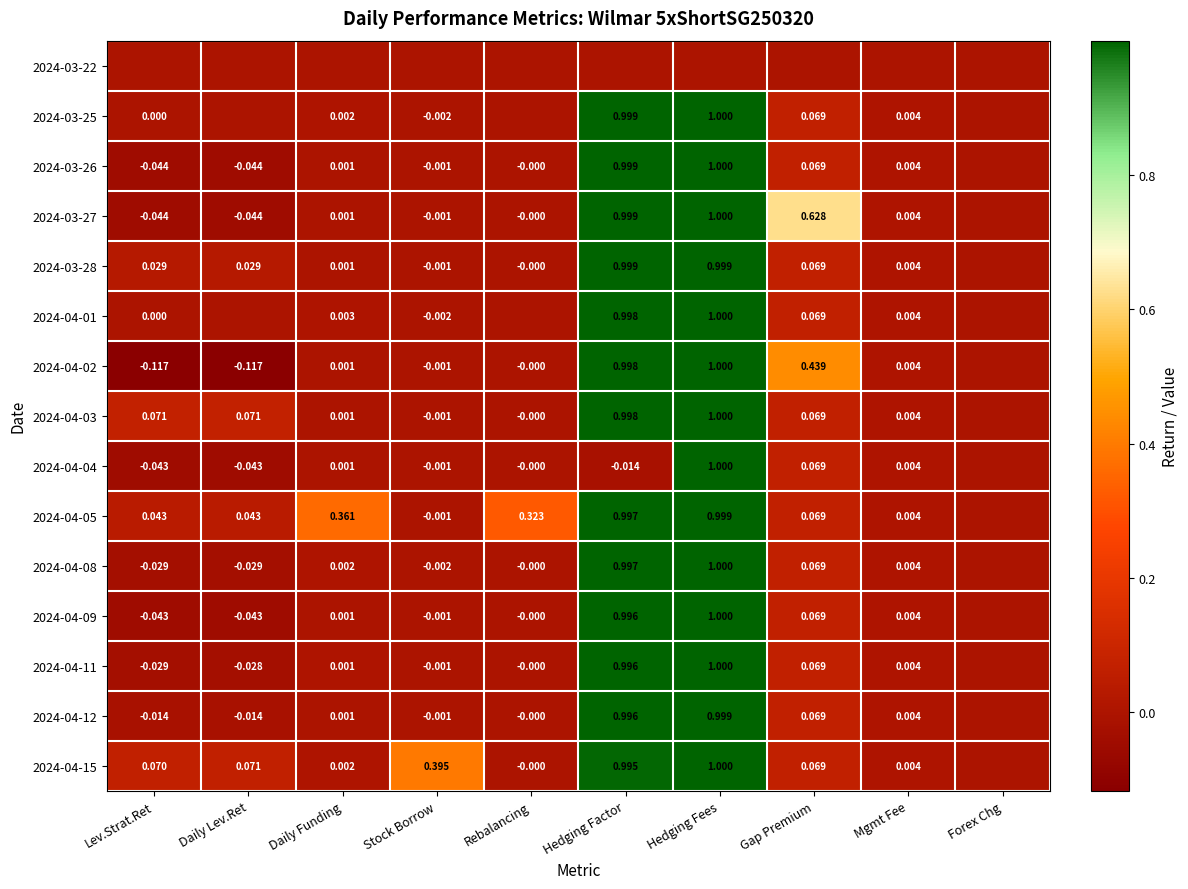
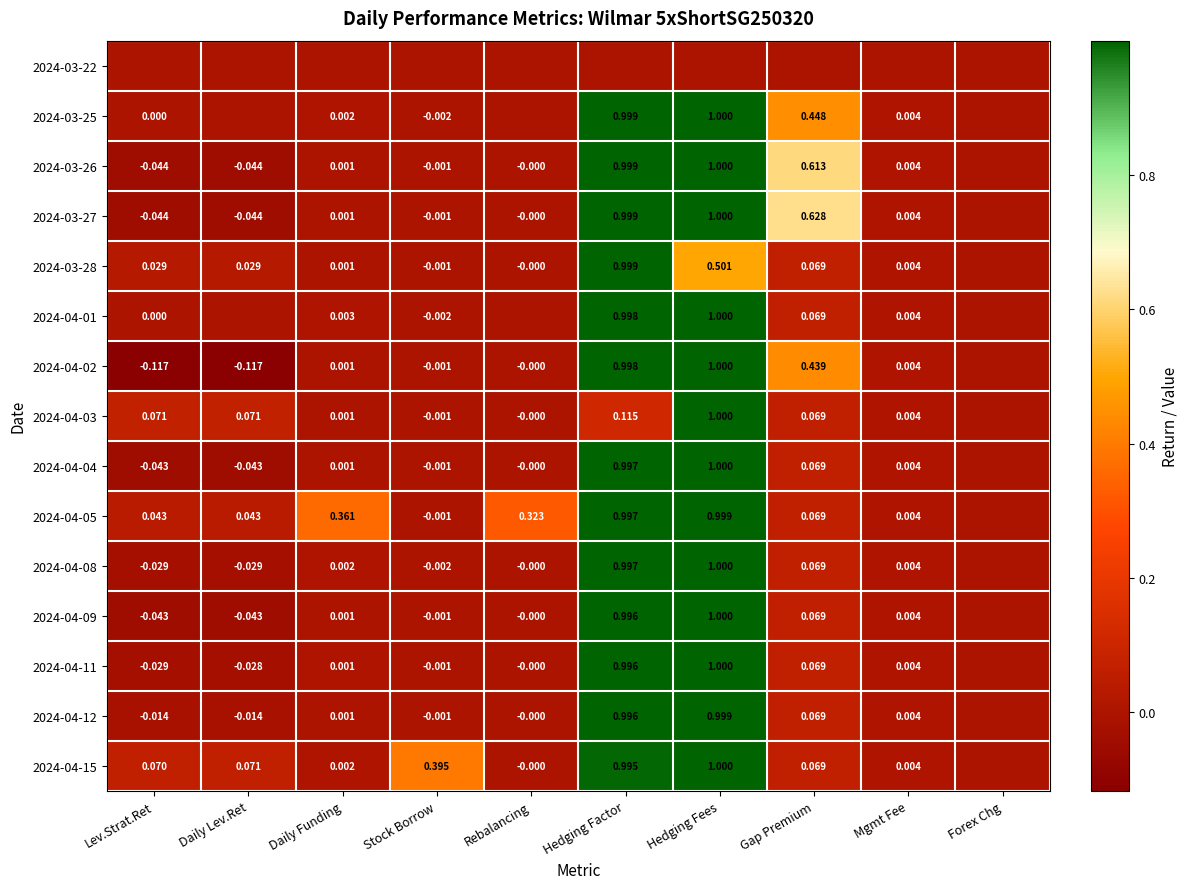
  {
    "2024-03-25": {
      "Lev.Strat.Ret": 0.000,
      "Daily Funding": 0.002,
      "Stock Borrow": -0.002,
      "Hedging Factor": 0.999,
      "Hedging Fees": 1.000,
-     "Gap Premium": 0.069,
+     "Gap Premium": 0.448,
      "Mgmt Fee": 0.004
    },
    "2024-03-26": {
      "Lev.Strat.Ret": -0.044,
      "Daily Lev.Ret": -0.044,
      "Daily Funding": 0.001,
      "Stock Borrow": -0.001,
      "Rebalancing": -0.000,
      "Hedging Factor": 0.999,
      "Hedging Fees": 1.000,
-     "Gap Premium": 0.069,
+     "Gap Premium": 0.613,
      "Mgmt Fee": 0.004
    },
    "2024-03-27": {
      "Lev.Strat.Ret": -0.044,
      "Daily Lev.Ret": -0.044,
      "Daily Funding": 0.001,
      "Stock Borrow": -0.001,
      "Rebalancing": -0.000,
      "Hedging Factor": 0.999,
      "Hedging Fees": 1.000,
      "Gap Premium": 0.628,
      "Mgmt Fee": 0.004
    },
    "2024-03-28": {
      "Lev.Strat.Ret": 0.029,
      "Daily Lev.Ret": 0.029,
      "Daily Funding": 0.001,
      "Stock Borrow": -0.001,
      "Rebalancing": -0.000,
      "Hedging Factor": 0.999,
-     "Hedging Fees": 0.999,
+     "Hedging Fees": 0.501,
      "Gap Premium": 0.069,
      "Mgmt Fee": 0.004
    },
    "2024-04-01": {
      "Lev.Strat.Ret": 0.000,
      "Daily Funding": 0.003,
      "Stock Borrow": -0.002,
      "Hedging Factor": 0.998,
      "Hedging Fees": 1.000,
      "Gap Premium": 0.069,
      "Mgmt Fee": 0.004
    },
    "2024-04-02": {
      "Lev.Strat.Ret": -0.117,
      "Daily Lev.Ret": -0.117,
      "Daily Funding": 0.001,
      "Stock Borrow": -0.001,
      "Rebalancing": -0.000,
      "Hedging Factor": 0.998,
      "Hedging Fees": 1.000,
      "Gap Premium": 0.439,
      "Mgmt Fee": 0.004
    },
    "2024-04-03": {
      "Lev.Strat.Ret": 0.071,
      "Daily Lev.Ret": 0.071,
      "Daily Funding": 0.001,
      "Stock Borrow": -0.001,
      "Rebalancing": -0.000,
-     "Hedging Factor": 0.998,
+     "Hedging Factor": 0.115,
      "Hedging Fees": 1.000,
      "Gap Premium": 0.069,
      "Mgmt Fee": 0.004
    },
    "2024-04-04": {
      "Lev.Strat.Ret": -0.043,
      "Daily Lev.Ret": -0.043,
      "Daily Funding": 0.001,
      "Stock Borrow": -0.001,
      "Rebalancing": -0.000,
-     "Hedging Factor": -0.014,
+     "Hedging Factor": 0.997,
      "Hedging Fees": 1.000,
      "Gap Premium": 0.069,
      "Mgmt Fee": 0.004
    },
    "2024-04-05": {
      "Lev.Strat.Ret": 0.043,
      "Daily Lev.Ret": 0.043,
      "Daily Funding": 0.361,
      "Stock Borrow": -0.001,
      "Rebalancing": 0.323,
      "Hedging Factor": 0.997,
      "Hedging Fees": 0.999,
      "Gap Premium": 0.069,
      "Mgmt Fee": 0.004
    },
    "2024-04-08": {
      "Lev.Strat.Ret": -0.029,
      "Daily Lev.Ret": -0.029,
      "Daily Funding": 0.002,
      "Stock Borrow": -0.002,
      "Rebalancing": -0.000,
      "Hedging Factor": 0.997,
      "Hedging Fees": 1.000,
      "Gap Premium": 0.069,
      "Mgmt Fee": 0.004
    },
    "2024-04-09": {
      "Lev.Strat.Ret": -0.043,
      "Daily Lev.Ret": -0.043,
      "Daily Funding": 0.001,
      "Stock Borrow": -0.001,
      "Rebalancing": -0.000,
      "Hedging Factor": 0.996,
      "Hedging Fees": 1.000,
      "Gap Premium": 0.069,
      "Mgmt Fee": 0.004
    },
    "2024-04-11": {
      "Lev.Strat.Ret": -0.029,
      "Daily Lev.Ret": -0.028,
      "Daily Funding": 0.001,
      "Stock Borrow": -0.001,
      "Rebalancing": -0.000,
      "Hedging Factor": 0.996,
      "Hedging Fees": 1.000,
      "Gap Premium": 0.069,
      "Mgmt Fee": 0.004
    },
    "2024-04-12": {
      "Lev.Strat.Ret": -0.014,
      "Daily Lev.Ret": -0.014,
      "Daily Funding": 0.001,
      "Stock Borrow": -0.001,
      "Rebalancing": -0.000,
      "Hedging Factor": 0.996,
      "Hedging Fees": 0.999,
      "Gap Premium": 0.069,
      "Mgmt Fee": 0.004
    },
    "2024-04-15": {
      "Lev.Strat.Ret": 0.070,
      "Daily Lev.Ret": 0.071,
      "Daily Funding": 0.002,
      "Stock Borrow": 0.395,
      "Rebalancing": -0.000,
      "Hedging Factor": 0.995,
      "Hedging Fees": 1.000,
      "Gap Premium": 0.069,
      "Mgmt Fee": 0.004
    }
  }
